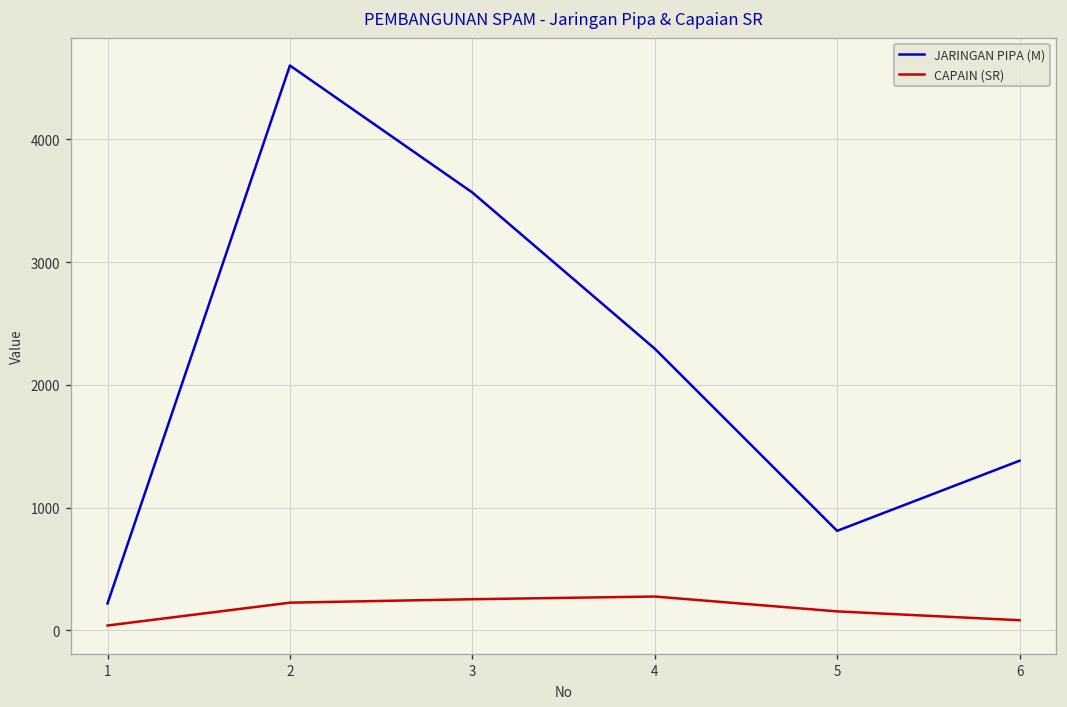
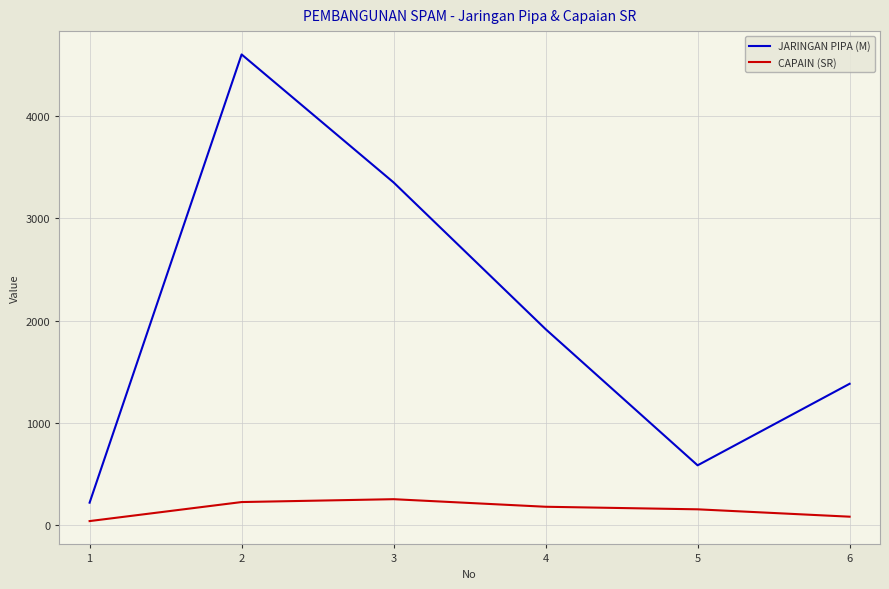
  {
    "JARINGAN PIPA (M)": {
      "1": 220,
      "2": 4600,
-     "3": 3570,
-     "4": 2300,
-     "5": 810,
+     "3": 3350,
+     "4": 1920,
+     "5": 590,
      "6": 1380
    },
    "CAPAIN (SR)": {
      "1": 40,
      "2": 230,
      "3": 250,
-     "4": 280,
+     "4": 180,
      "5": 160,
      "6": 80
    }
  }
